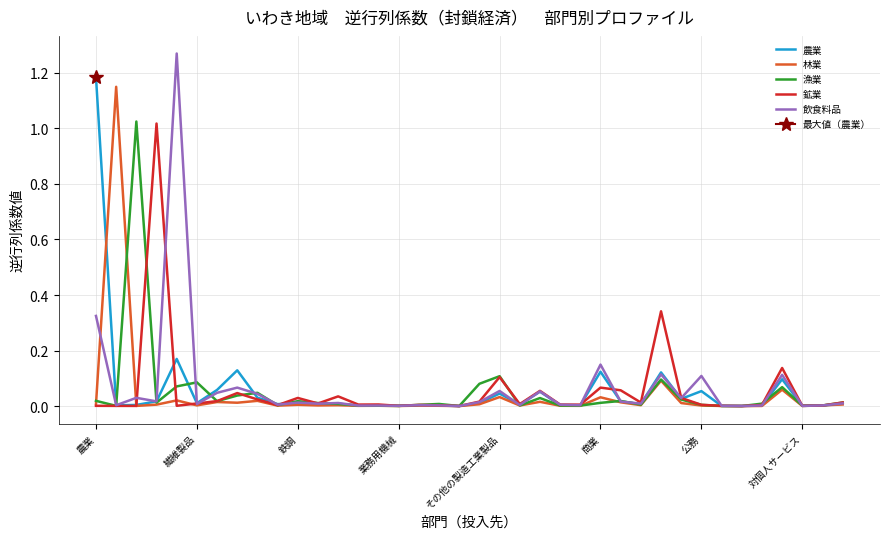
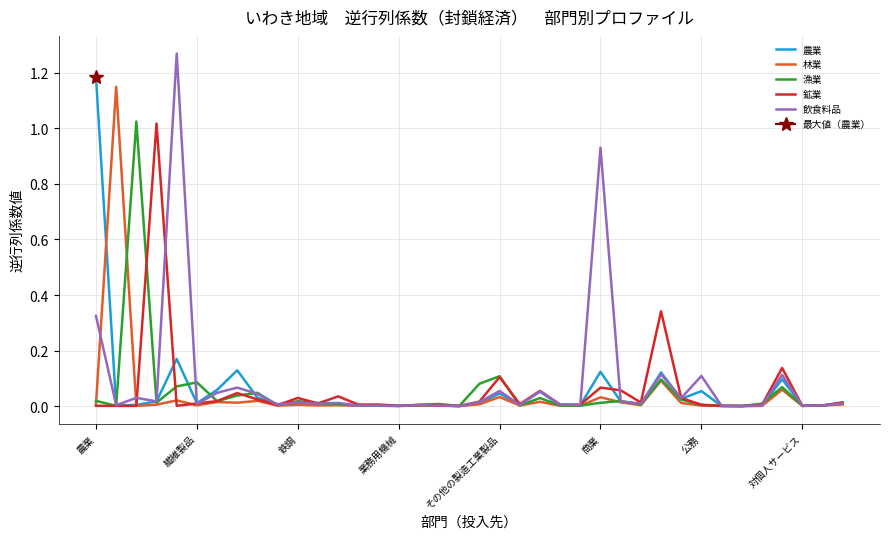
  {
    "農業": {
      "商業": 0.12,
      "公務": 0.05
    },
    "漁業": {
      "農業": 0.02,
      "繊維製品": 0.09,
      "商業": 0.01
    },
    "飲食料品": {
      "農業": 0.32,
-     "商業": 0.15,
+     "商業": 0.93,
      "公務": 0.11
    }
  }
